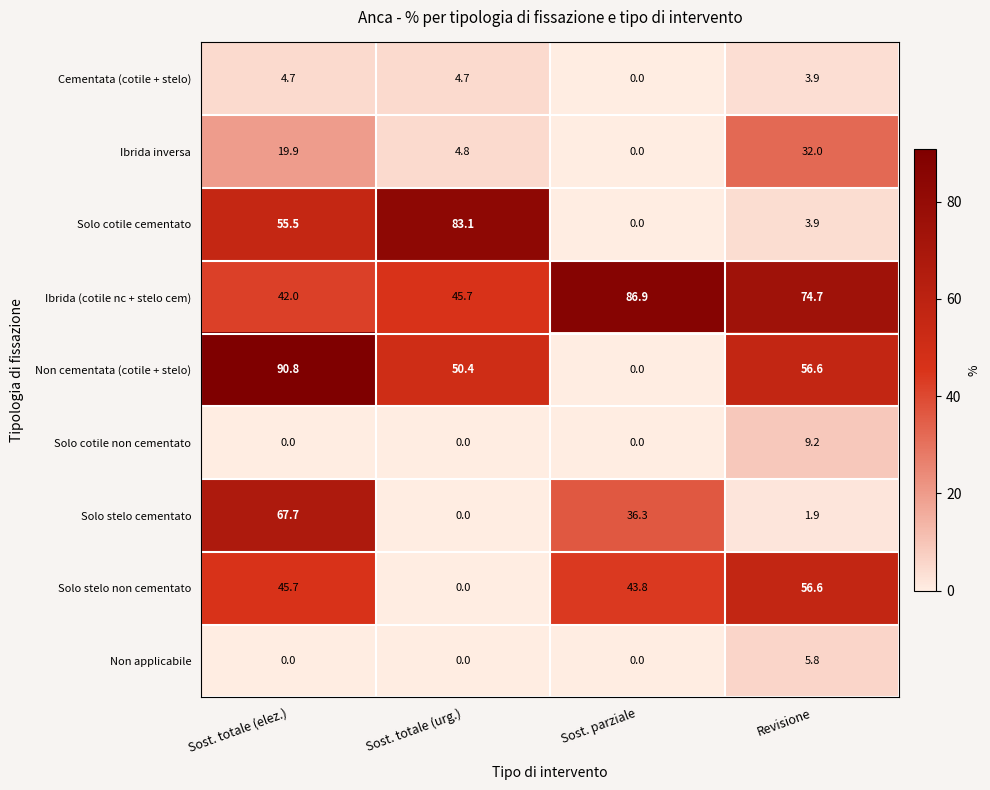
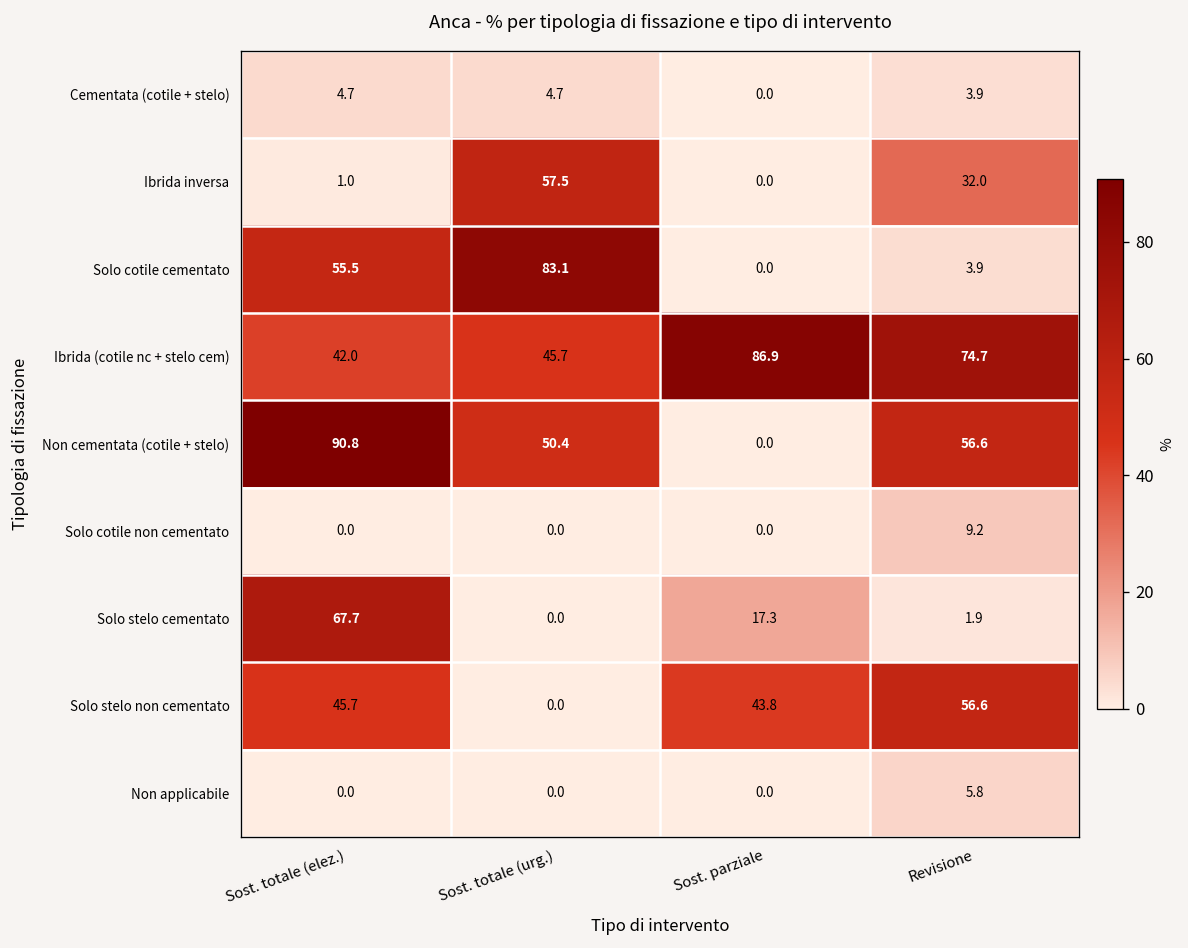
  {
    "Cementata (cotile + stelo)": {
      "Sost. totale (elez.)": 4.7,
      "Sost. totale (urg.)": 4.7,
      "Sost. parziale": 0.0,
      "Revisione": 3.9
    },
    "Ibrida inversa": {
-     "Sost. totale (elez.)": 19.9,
-     "Sost. totale (urg.)": 4.8,
+     "Sost. totale (elez.)": 1.0,
+     "Sost. totale (urg.)": 57.5,
      "Sost. parziale": 0.0,
      "Revisione": 32.0
    },
    "Solo cotile cementato": {
      "Sost. totale (elez.)": 55.5,
      "Sost. totale (urg.)": 83.1,
      "Sost. parziale": 0.0,
      "Revisione": 3.9
    },
    "Ibrida (cotile nc + stelo cem)": {
      "Sost. totale (elez.)": 42.0,
      "Sost. totale (urg.)": 45.7,
      "Sost. parziale": 86.9,
      "Revisione": 74.7
    },
    "Non cementata (cotile + stelo)": {
      "Sost. totale (elez.)": 90.8,
      "Sost. totale (urg.)": 50.4,
      "Sost. parziale": 0.0,
      "Revisione": 56.6
    },
    "Solo cotile non cementato": {
      "Sost. totale (elez.)": 0.0,
      "Sost. totale (urg.)": 0.0,
      "Sost. parziale": 0.0,
      "Revisione": 9.2
    },
    "Solo stelo cementato": {
      "Sost. totale (elez.)": 67.7,
      "Sost. totale (urg.)": 0.0,
-     "Sost. parziale": 36.3,
+     "Sost. parziale": 17.3,
      "Revisione": 1.9
    },
    "Solo stelo non cementato": {
      "Sost. totale (elez.)": 45.7,
      "Sost. totale (urg.)": 0.0,
      "Sost. parziale": 43.8,
      "Revisione": 56.6
    },
    "Non applicabile": {
      "Sost. totale (elez.)": 0.0,
      "Sost. totale (urg.)": 0.0,
      "Sost. parziale": 0.0,
      "Revisione": 5.8
    }
  }
